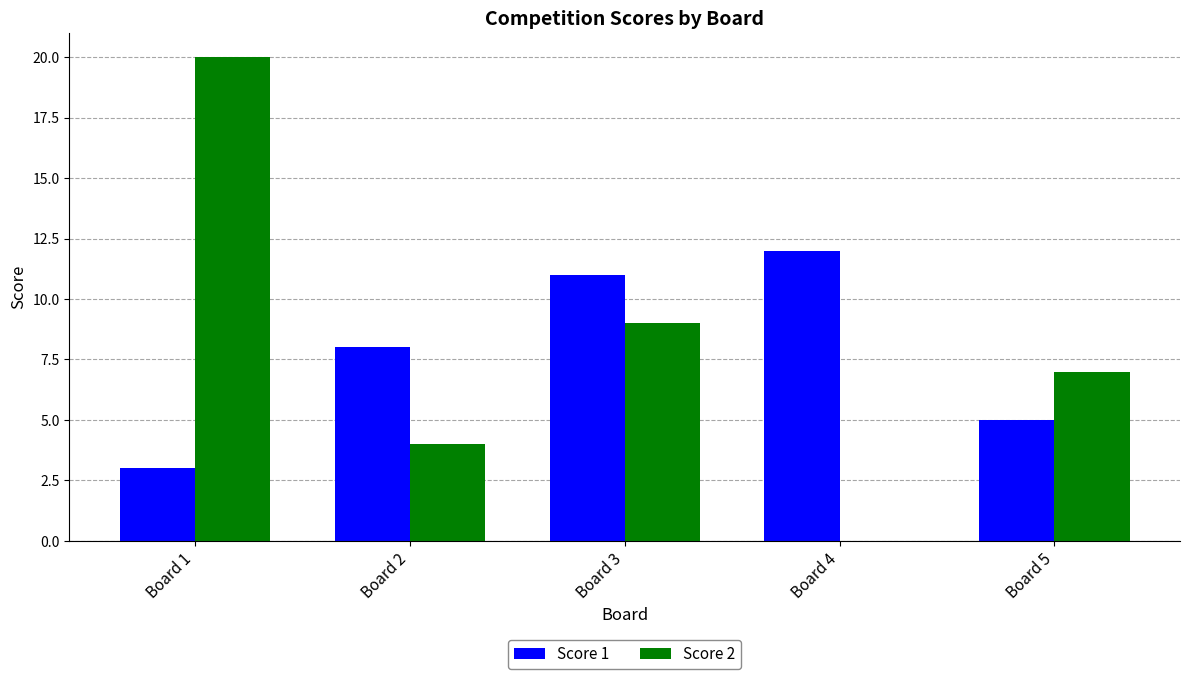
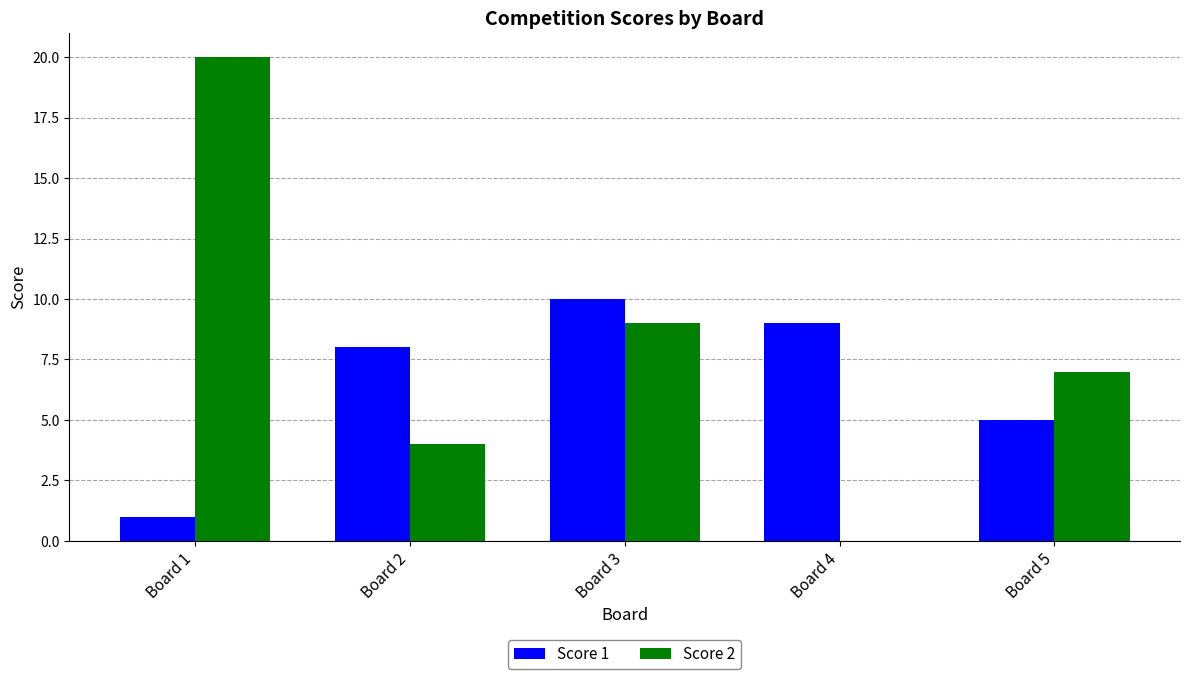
  {
    "Score 1": {
-     "Board 1": 3,
+     "Board 1": 1,
      "Board 2": 8,
-     "Board 3": 11,
-     "Board 4": 12,
+     "Board 3": 10,
+     "Board 4": 9,
      "Board 5": 5
    },
    "Score 2": {
      "Board 1": 20,
      "Board 2": 4,
      "Board 3": 9,
      "Board 4": 0,
      "Board 5": 7
    }
  }
